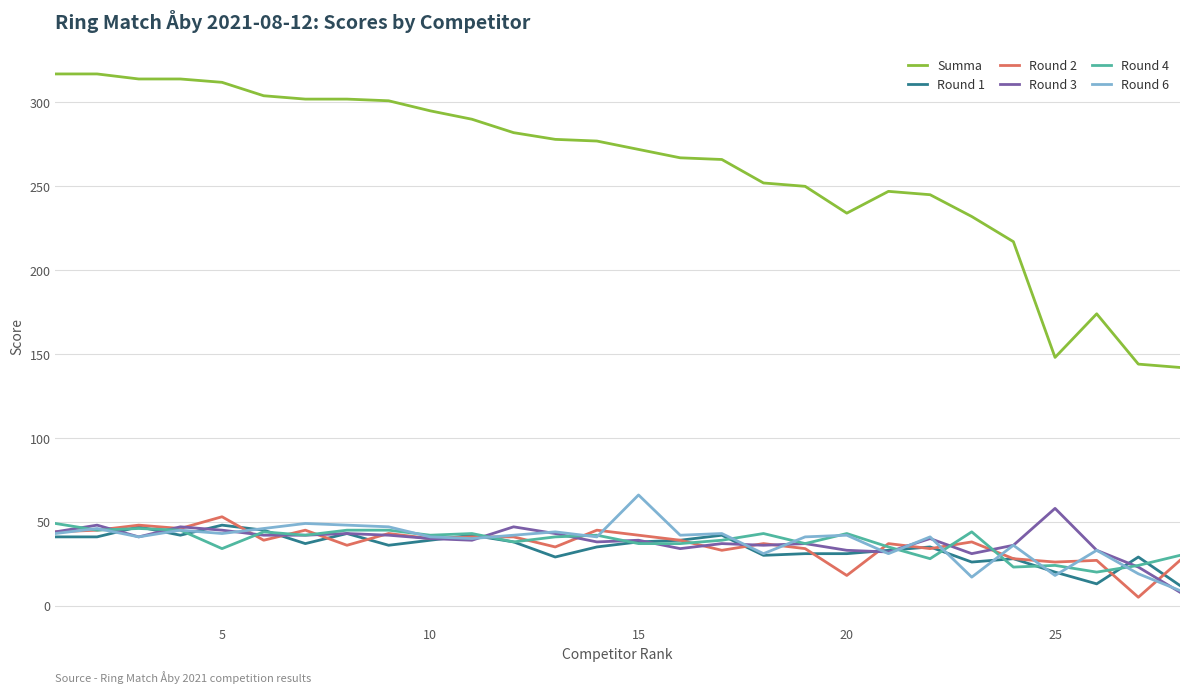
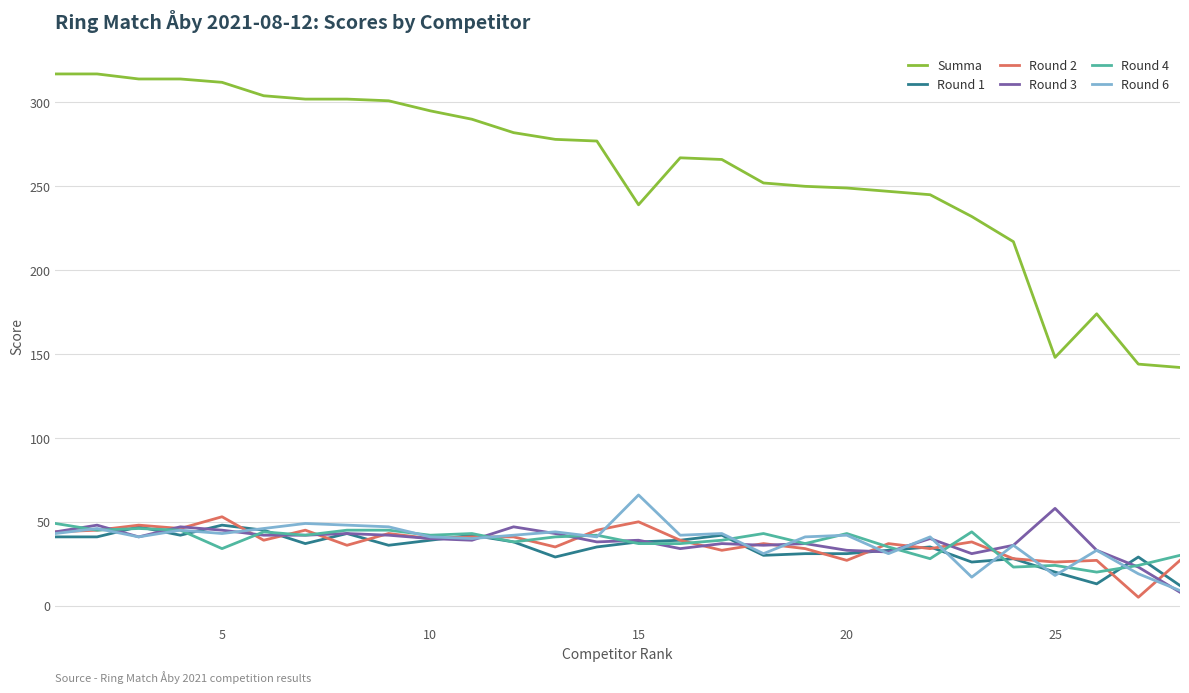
  {
    "Summa": {
      "5": 312,
      "10": 295,
-     "15": 272,
-     "20": 234,
+     "15": 239,
+     "20": 249,
      "25": 148
    },
    "Round 1": {
      "5": 48,
      "20": 31,
      "25": 20
    },
    "Round 2": {
      "5": 53,
-     "15": 42,
-     "20": 18,
+     "15": 50,
+     "20": 27,
      "25": 26
    },
    "Round 3": {
      "5": 45,
      "20": 33,
      "25": 58
    },
    "Round 4": {
      "5": 34,
      "25": 24
    },
    "Round 6": {
      "5": 43,
      "15": 66,
      "25": 18
    }
  }
